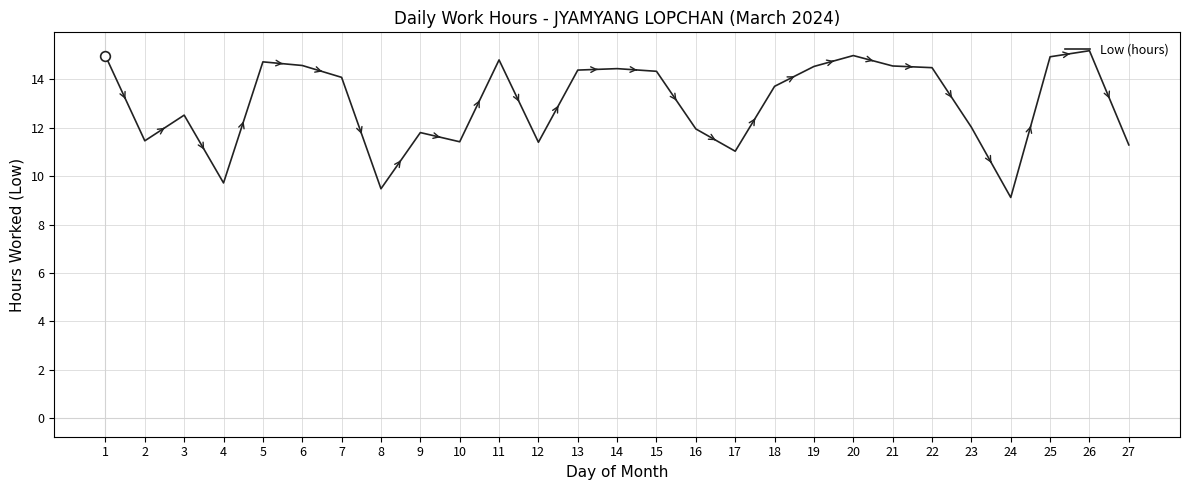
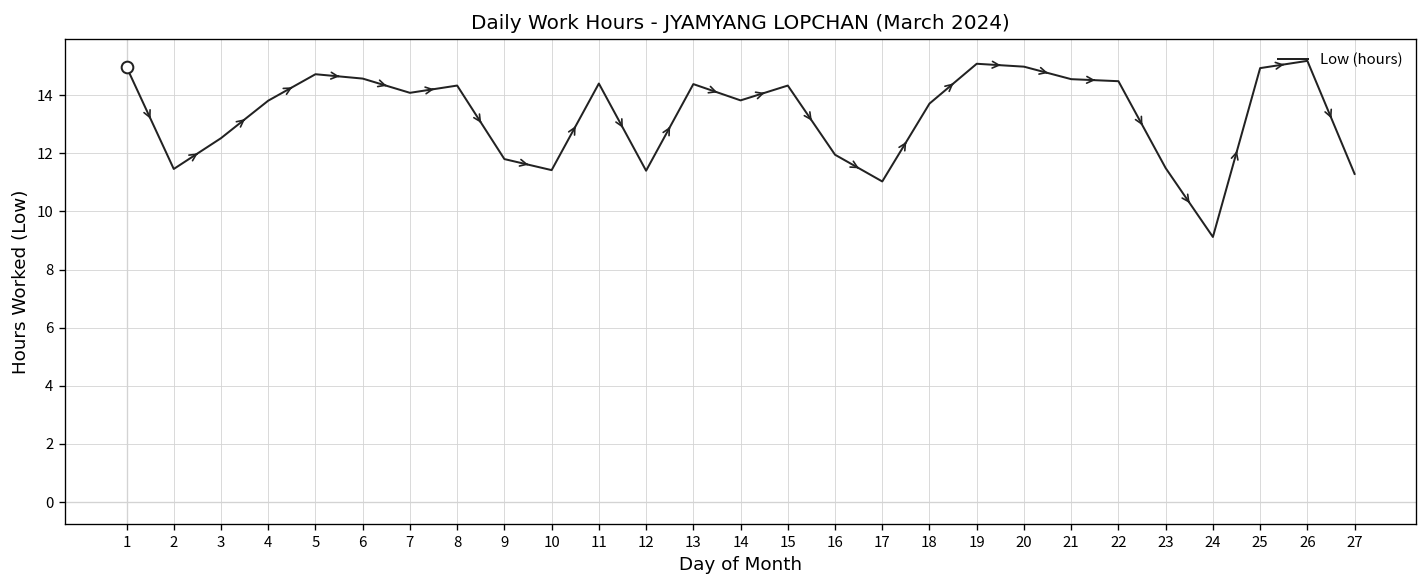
  {
    "Low (hours)": {
      "2": 11.5,
      "3": 12.5,
-     "4": 9.7,
+     "4": 13.8,
      "5": 14.7,
      "6": 14.6,
      "7": 14.1,
-     "8": 9.5,
+     "8": 14.3,
      "9": 11.8,
      "10": 11.4,
-     "11": 14.8,
+     "11": 14.4,
      "12": 11.4,
      "13": 14.4,
-     "14": 14.4,
+     "14": 13.8,
      "15": 14.3,
      "16": 12.0,
      "17": 11.0,
      "18": 13.7,
-     "19": 14.5,
+     "19": 15.1,
      "20": 15.0,
      "21": 14.6,
      "22": 14.5,
-     "23": 12.0,
+     "23": 11.5,
      "24": 9.1,
      "25": 14.9,
      "26": 15.2,
      "27": 11.3
    }
  }
